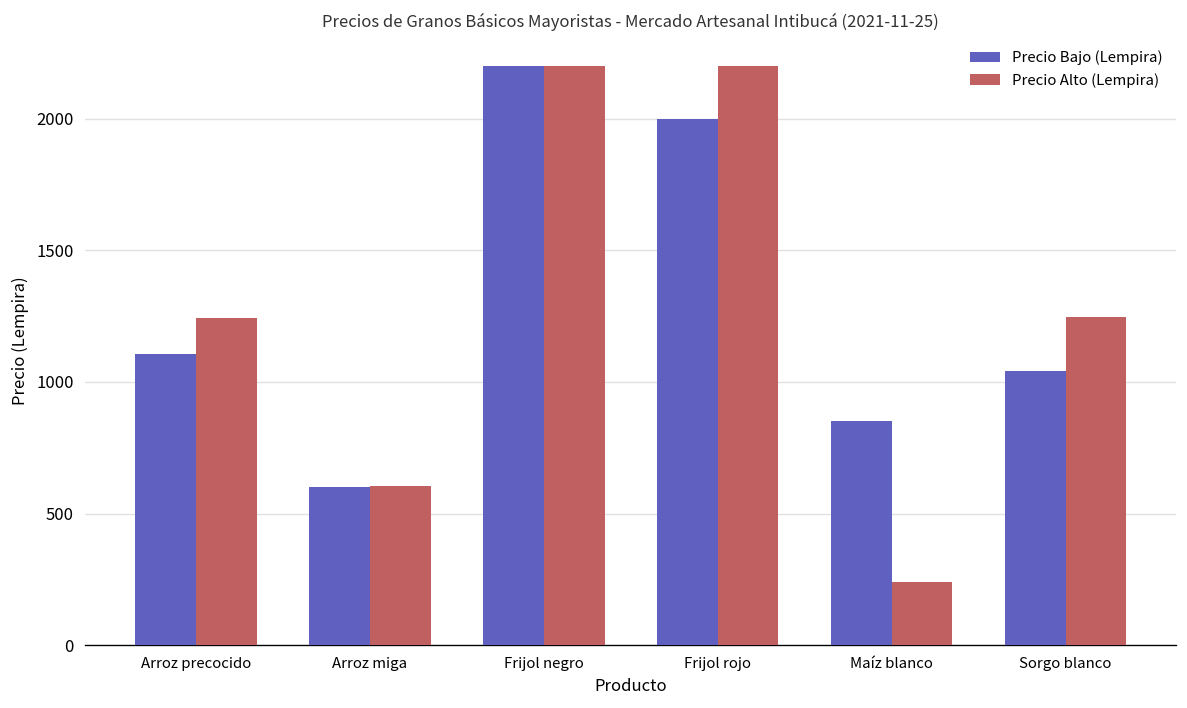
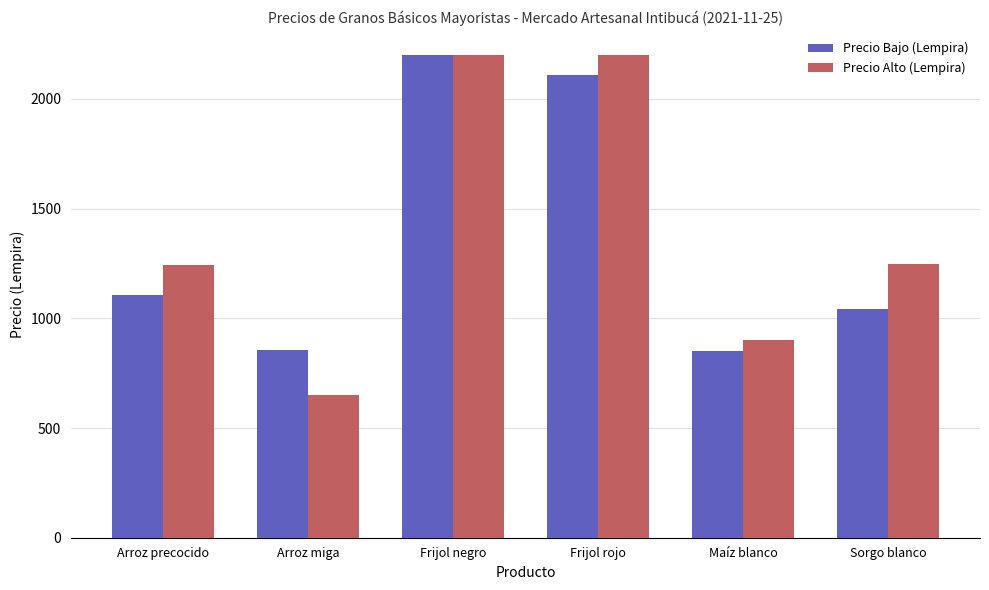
  {
    "Precio Bajo (Lempira)": {
      "Arroz precocido": 1110,
-     "Arroz miga": 600,
+     "Arroz miga": 850,
      "Frijol negro": 2200,
-     "Frijol rojo": 2000,
+     "Frijol rojo": 2110,
      "Maíz blanco": 850,
      "Sorgo blanco": 1040
    },
    "Precio Alto (Lempira)": {
      "Arroz precocido": 1240,
-     "Arroz miga": 600,
+     "Arroz miga": 650,
      "Frijol negro": 2200,
      "Frijol rojo": 2200,
-     "Maíz blanco": 240,
+     "Maíz blanco": 900,
      "Sorgo blanco": 1250
    }
  }
